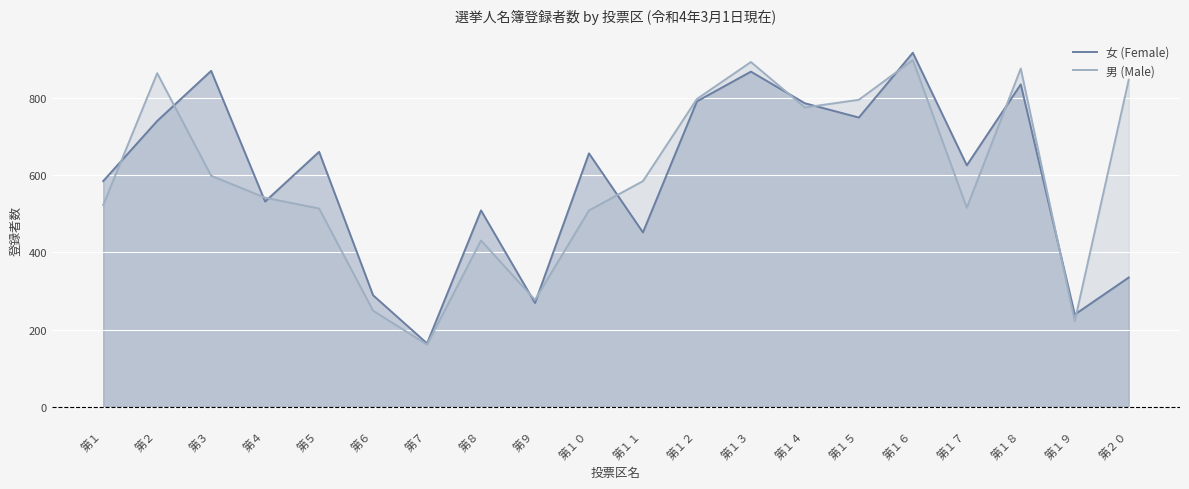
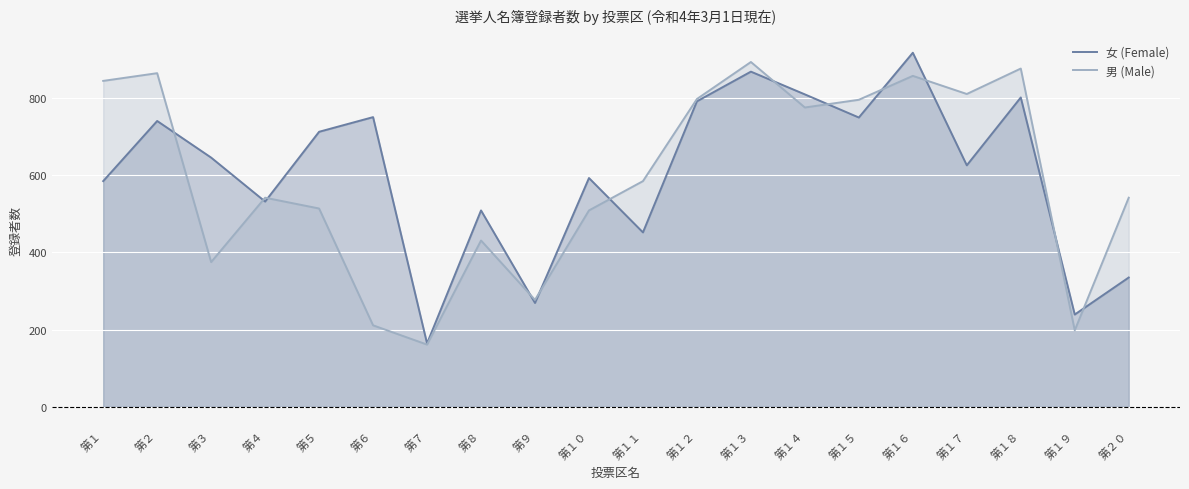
  {
    "女 (Female)": {
      "第１": 590,
      "第２": 740,
-     "第３": 870,
+     "第３": 650,
      "第４": 530,
-     "第５": 660,
-     "第６": 290,
+     "第５": 710,
+     "第６": 750,
      "第８": 510,
      "第９": 270,
-     "第１０": 660,
+     "第１０": 590,
      "第１１": 450,
      "第１３": 870,
-     "第１４": 790,
+     "第１４": 810,
      "第１５": 750,
      "第１６": 920,
      "第１７": 630,
-     "第１８": 840,
+     "第１８": 800,
      "第１９": 240,
      "第２０": 340
    },
    "男 (Male)": {
-     "第１": 520,
+     "第１": 850,
      "第２": 870,
-     "第３": 600,
+     "第３": 380,
      "第４": 540,
      "第５": 510,
-     "第６": 250,
+     "第６": 210,
      "第８": 430,
      "第９": 280,
      "第１０": 510,
      "第１１": 590,
      "第１３": 890,
      "第１４": 780,
      "第１５": 800,
-     "第１６": 900,
-     "第１７": 520,
+     "第１６": 860,
+     "第１７": 810,
      "第１８": 880,
-     "第１９": 220,
-     "第２０": 850
+     "第１９": 200,
+     "第２０": 540
    }
  }
